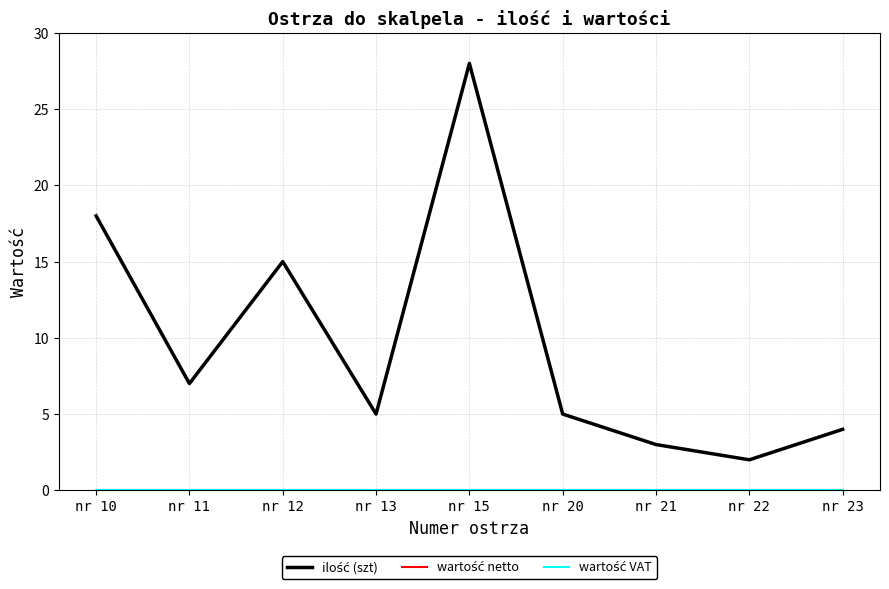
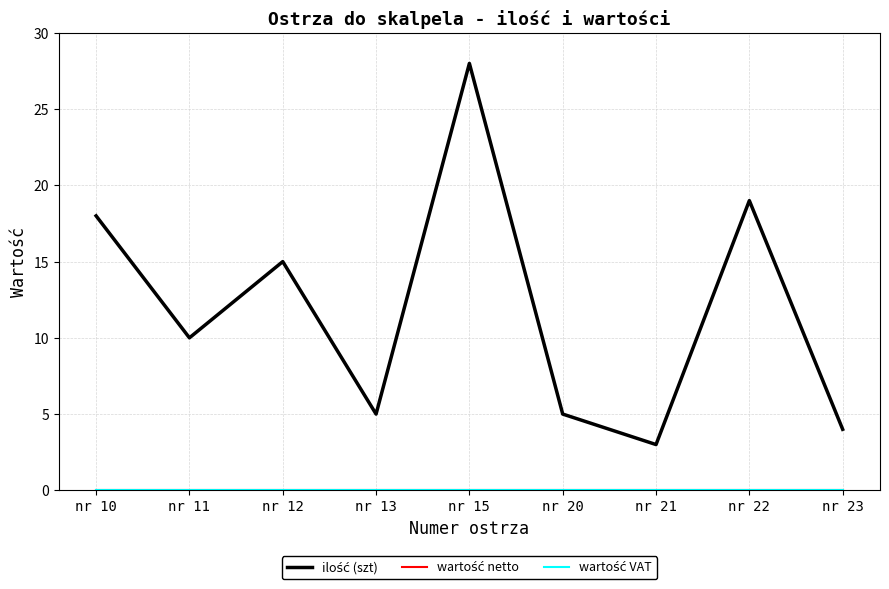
  {
    "ilość (szt)": {
      "nr 10": 18,
-     "nr 11": 7,
+     "nr 11": 10,
      "nr 12": 15,
      "nr 13": 5,
      "nr 15": 28,
      "nr 20": 5,
      "nr 21": 3,
-     "nr 22": 2,
+     "nr 22": 19,
      "nr 23": 4
    },
    "wartość VAT": {
      "nr 10": 0,
      "nr 11": 0,
      "nr 12": 0,
      "nr 13": 0,
      "nr 15": 0,
      "nr 20": 0,
      "nr 21": 0,
      "nr 22": 0,
      "nr 23": 0
    }
  }
